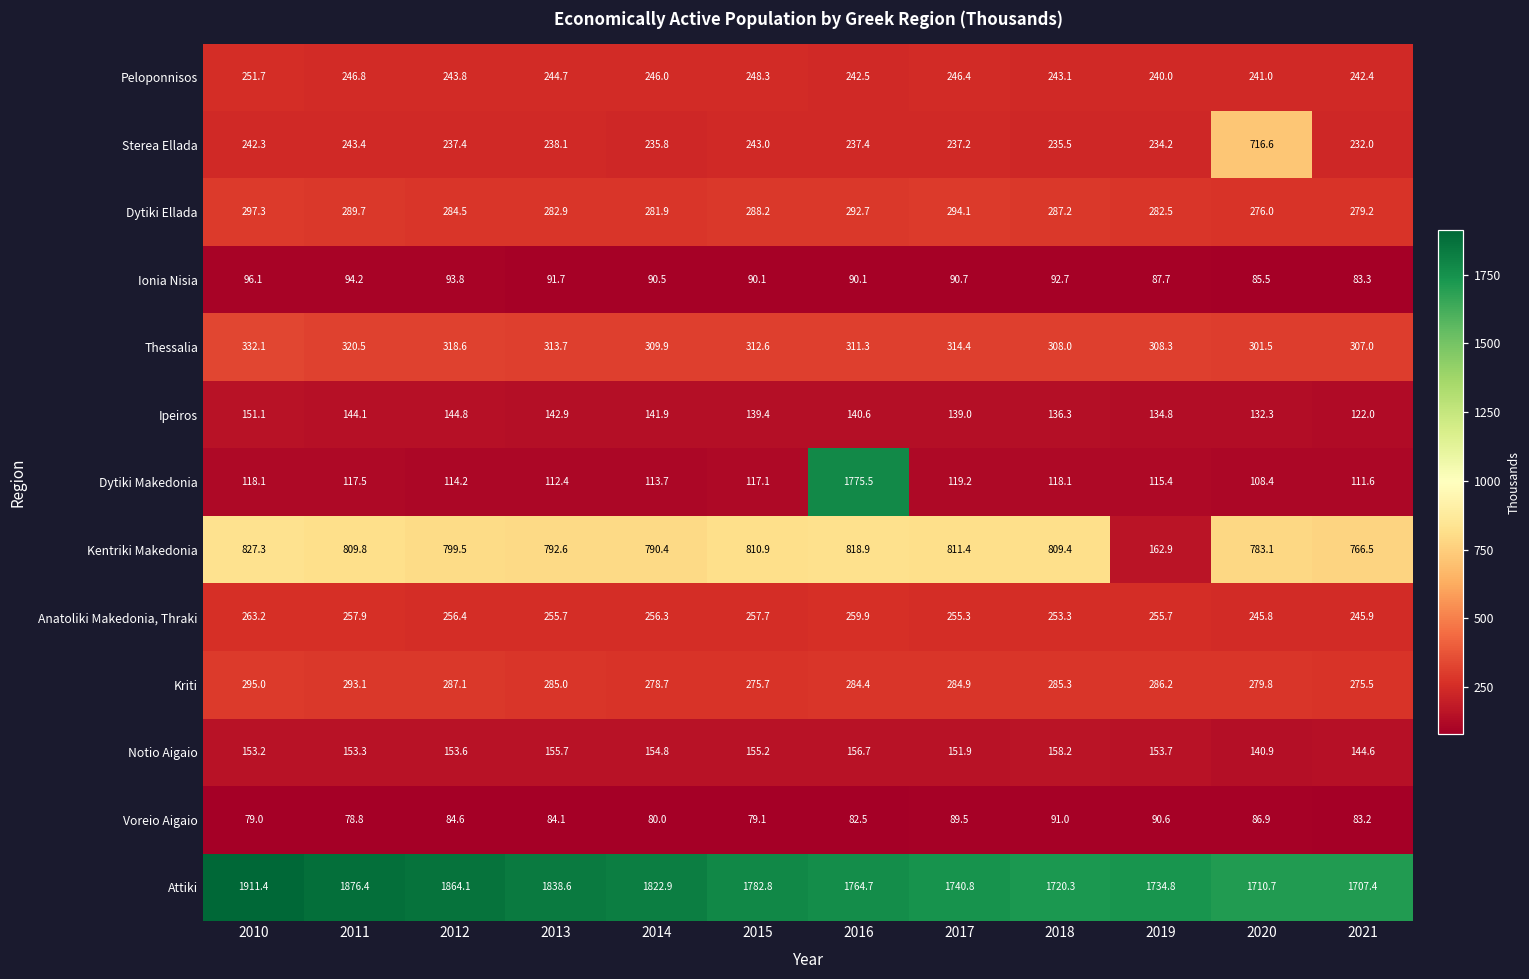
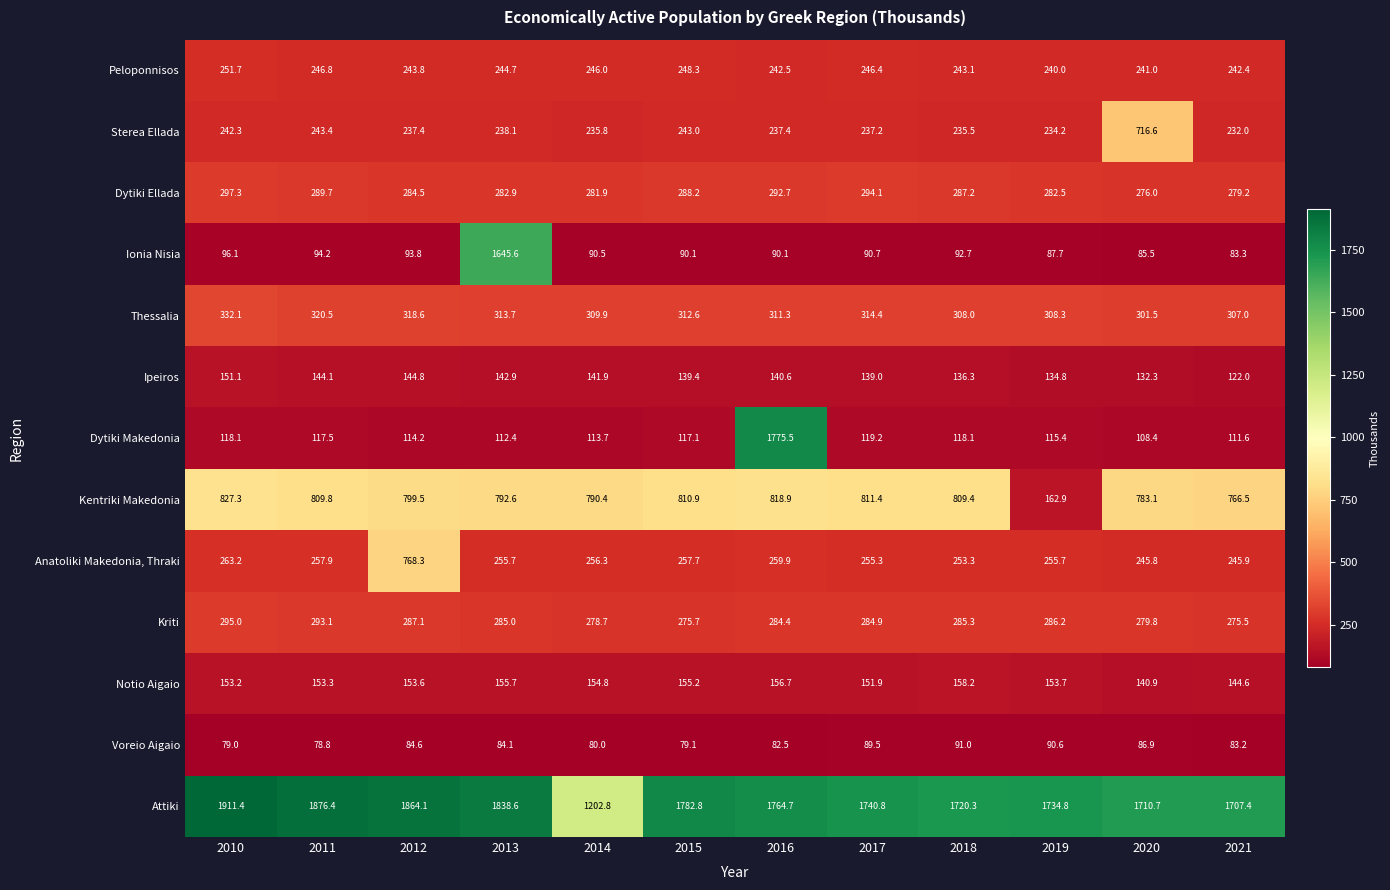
  {
    "Peloponnisos": {
      "2010": 251.7,
      "2011": 246.8,
      "2012": 243.8,
      "2013": 244.7,
      "2014": 246.0,
      "2015": 248.3,
      "2016": 242.5,
      "2017": 246.4,
      "2018": 243.1,
      "2019": 240.0,
      "2020": 241.0,
      "2021": 242.4
    },
    "Sterea Ellada": {
      "2010": 242.3,
      "2011": 243.4,
      "2012": 237.4,
      "2013": 238.1,
      "2014": 235.8,
      "2015": 243.0,
      "2016": 237.4,
      "2017": 237.2,
      "2018": 235.5,
      "2019": 234.2,
      "2020": 716.6,
      "2021": 232.0
    },
    "Dytiki Ellada": {
      "2010": 297.3,
      "2011": 289.7,
      "2012": 284.5,
      "2013": 282.9,
      "2014": 281.9,
      "2015": 288.2,
      "2016": 292.7,
      "2017": 294.1,
      "2018": 287.2,
      "2019": 282.5,
      "2020": 276.0,
      "2021": 279.2
    },
    "Ionia Nisia": {
      "2010": 96.1,
      "2011": 94.2,
      "2012": 93.8,
-     "2013": 91.7,
+     "2013": 1645.6,
      "2014": 90.5,
      "2015": 90.1,
      "2016": 90.1,
      "2017": 90.7,
      "2018": 92.7,
      "2019": 87.7,
      "2020": 85.5,
      "2021": 83.3
    },
    "Thessalia": {
      "2010": 332.1,
      "2011": 320.5,
      "2012": 318.6,
      "2013": 313.7,
      "2014": 309.9,
      "2015": 312.6,
      "2016": 311.3,
      "2017": 314.4,
      "2018": 308.0,
      "2019": 308.3,
      "2020": 301.5,
      "2021": 307.0
    },
    "Ipeiros": {
      "2010": 151.1,
      "2011": 144.1,
      "2012": 144.8,
      "2013": 142.9,
      "2014": 141.9,
      "2015": 139.4,
      "2016": 140.6,
      "2017": 139.0,
      "2018": 136.3,
      "2019": 134.8,
      "2020": 132.3,
      "2021": 122.0
    },
    "Dytiki Makedonia": {
      "2010": 118.1,
      "2011": 117.5,
      "2012": 114.2,
      "2013": 112.4,
      "2014": 113.7,
      "2015": 117.1,
      "2016": 1775.5,
      "2017": 119.2,
      "2018": 118.1,
      "2019": 115.4,
      "2020": 108.4,
      "2021": 111.6
    },
    "Kentriki Makedonia": {
      "2010": 827.3,
      "2011": 809.8,
      "2012": 799.5,
      "2013": 792.6,
      "2014": 790.4,
      "2015": 810.9,
      "2016": 818.9,
      "2017": 811.4,
      "2018": 809.4,
      "2019": 162.9,
      "2020": 783.1,
      "2021": 766.5
    },
    "Anatoliki Makedonia, Thraki": {
      "2010": 263.2,
      "2011": 257.9,
-     "2012": 256.4,
+     "2012": 768.3,
      "2013": 255.7,
      "2014": 256.3,
      "2015": 257.7,
      "2016": 259.9,
      "2017": 255.3,
      "2018": 253.3,
      "2019": 255.7,
      "2020": 245.8,
      "2021": 245.9
    },
    "Kriti": {
      "2010": 295.0,
      "2011": 293.1,
      "2012": 287.1,
      "2013": 285.0,
      "2014": 278.7,
      "2015": 275.7,
      "2016": 284.4,
      "2017": 284.9,
      "2018": 285.3,
      "2019": 286.2,
      "2020": 279.8,
      "2021": 275.5
    },
    "Notio Aigaio": {
      "2010": 153.2,
      "2011": 153.3,
      "2012": 153.6,
      "2013": 155.7,
      "2014": 154.8,
      "2015": 155.2,
      "2016": 156.7,
      "2017": 151.9,
      "2018": 158.2,
      "2019": 153.7,
      "2020": 140.9,
      "2021": 144.6
    },
    "Voreio Aigaio": {
      "2010": 79.0,
      "2011": 78.8,
      "2012": 84.6,
      "2013": 84.1,
      "2014": 80.0,
      "2015": 79.1,
      "2016": 82.5,
      "2017": 89.5,
      "2018": 91.0,
      "2019": 90.6,
      "2020": 86.9,
      "2021": 83.2
    },
    "Attiki": {
      "2010": 1911.4,
      "2011": 1876.4,
      "2012": 1864.1,
      "2013": 1838.6,
-     "2014": 1822.9,
+     "2014": 1202.8,
      "2015": 1782.8,
      "2016": 1764.7,
      "2017": 1740.8,
      "2018": 1720.3,
      "2019": 1734.8,
      "2020": 1710.7,
      "2021": 1707.4
    }
  }
